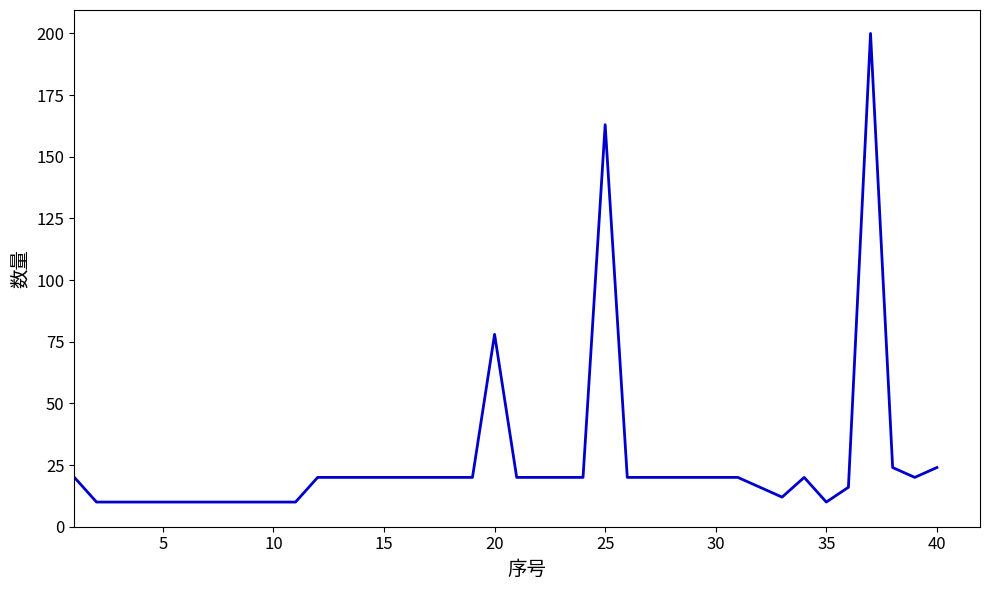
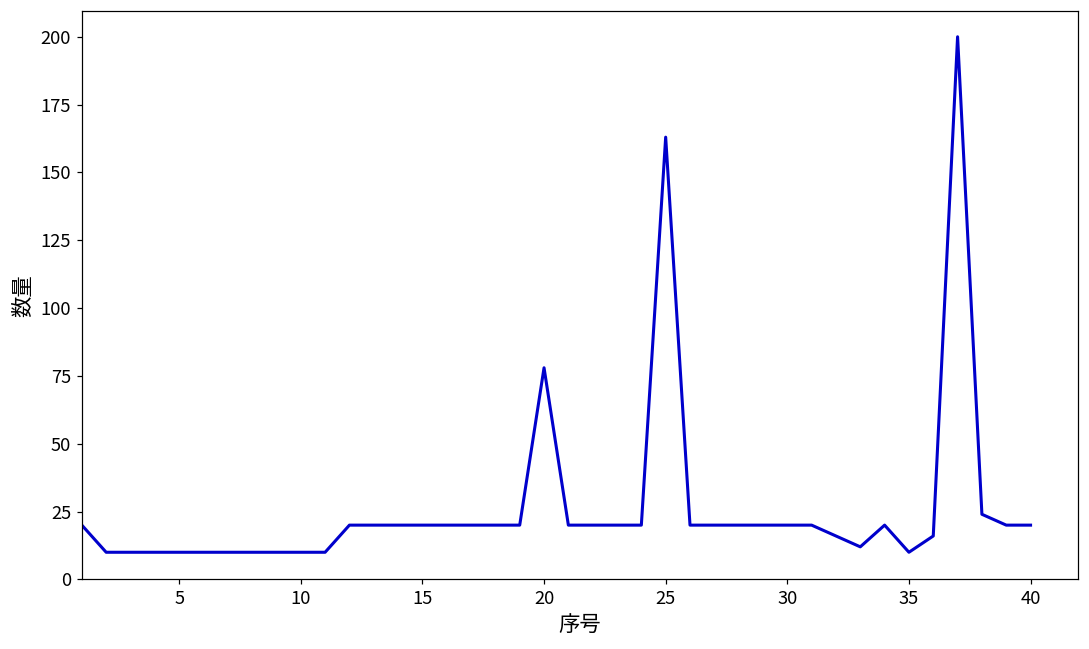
  {
    "5": 10,
    "10": 10,
    "15": 20,
    "20": 78,
    "25": 163,
    "30": 20,
    "35": 10,
-   "40": 24
+   "40": 20
  }
